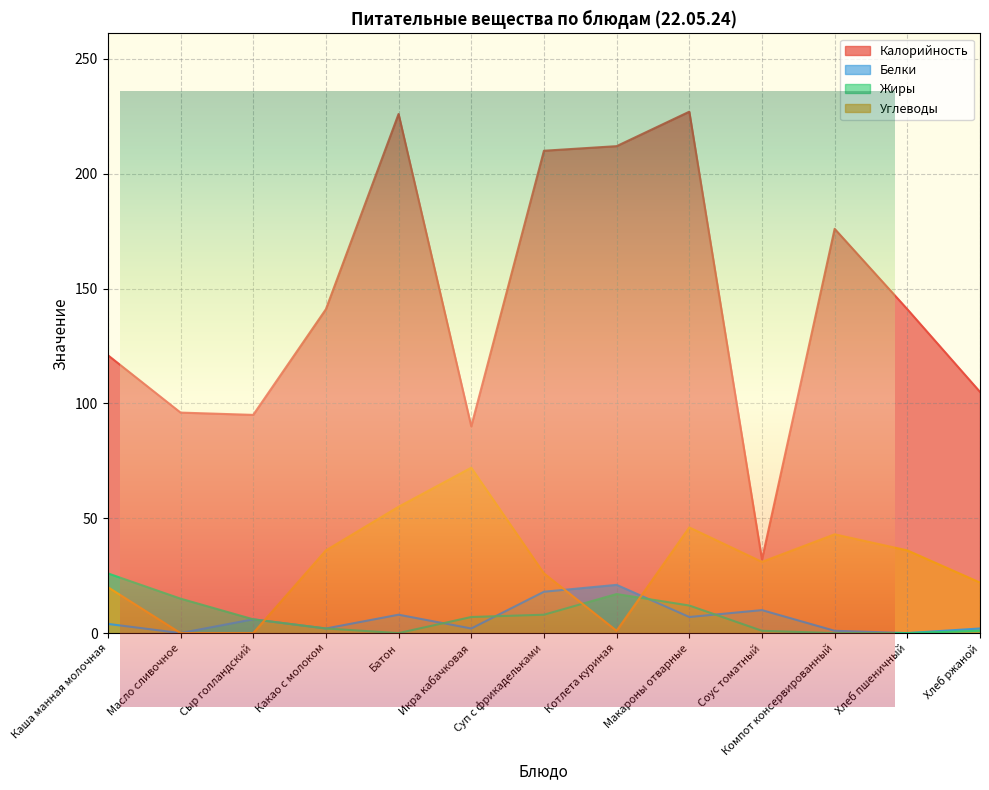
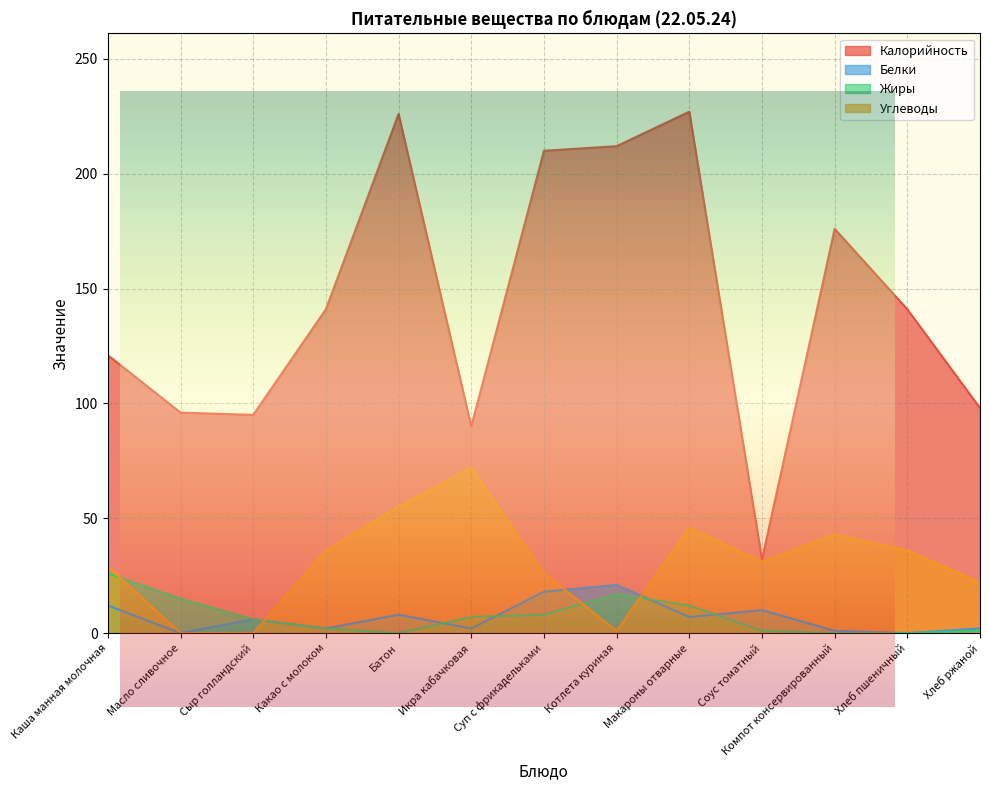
  {
    "Питательные вещества по блюдам (22.05.24)": {
      "Калорийность": {
        "Каша манная молочная": 121,
-       "Хлеб ржаной": 105
+       "Хлеб ржаной": 98
      },
      "Белки": {
-       "Каша манная молочная": 4
+       "Каша манная молочная": 12
      },
      "Жиры": {
        "Каша манная молочная": 26
      },
      "Углеводы": {
-       "Каша манная молочная": 20,
+       "Каша манная молочная": 29,
        "Хлеб ржаной": 22
      }
    }
  }
